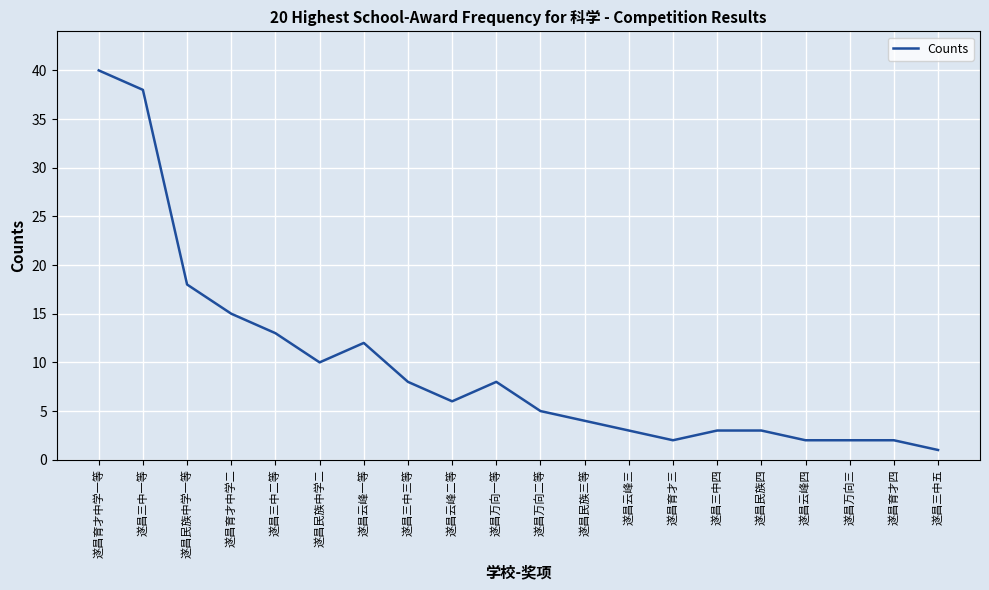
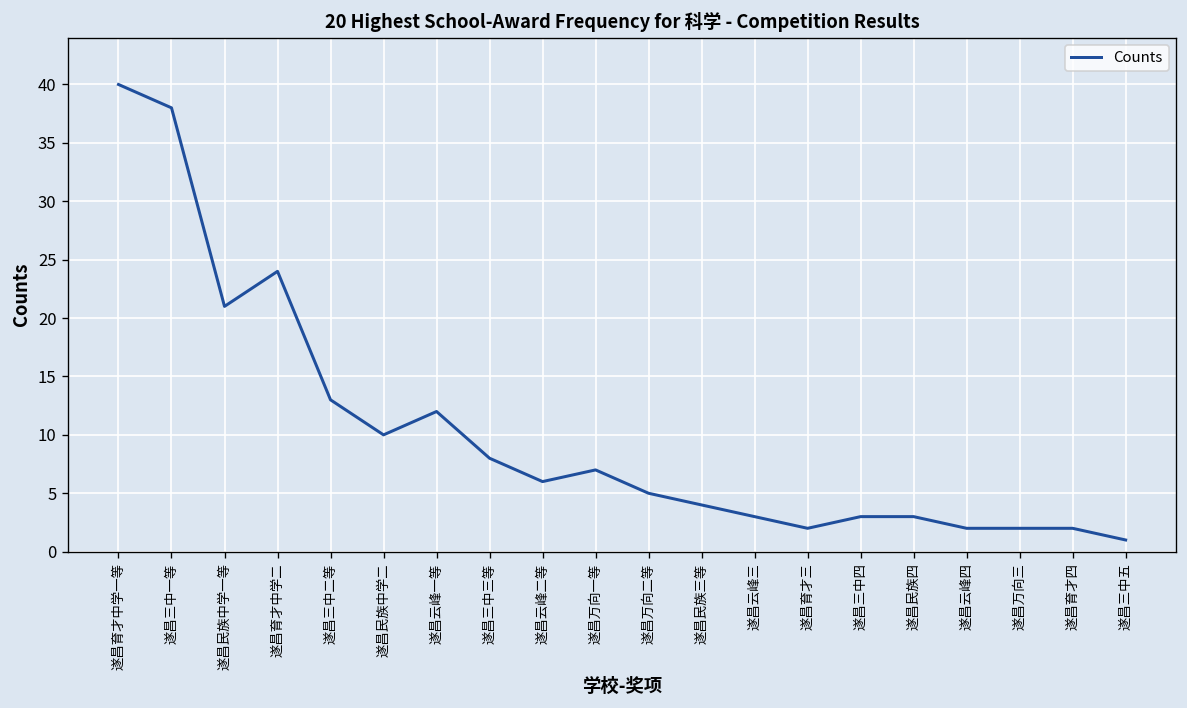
  {
    "遂昌育才中学一等": 40,
    "遂昌三中一等": 38,
-   "遂昌民族中学一等": 18,
-   "遂昌育才中学二": 15,
+   "遂昌民族中学一等": 21,
+   "遂昌育才中学二": 24,
    "遂昌三中二等": 13,
    "遂昌民族中学二": 10,
    "遂昌云峰一等": 12,
    "遂昌三中三等": 8,
    "遂昌云峰二等": 6,
-   "遂昌万向一等": 8,
+   "遂昌万向一等": 7,
    "遂昌万向二等": 5,
    "遂昌民族三等": 4,
    "遂昌云峰三": 3,
    "遂昌育才三": 2,
    "遂昌三中四": 3,
    "遂昌民族四": 3,
    "遂昌云峰四": 2,
    "遂昌万向三": 2,
    "遂昌育才四": 2,
    "遂昌三中五": 1
  }
